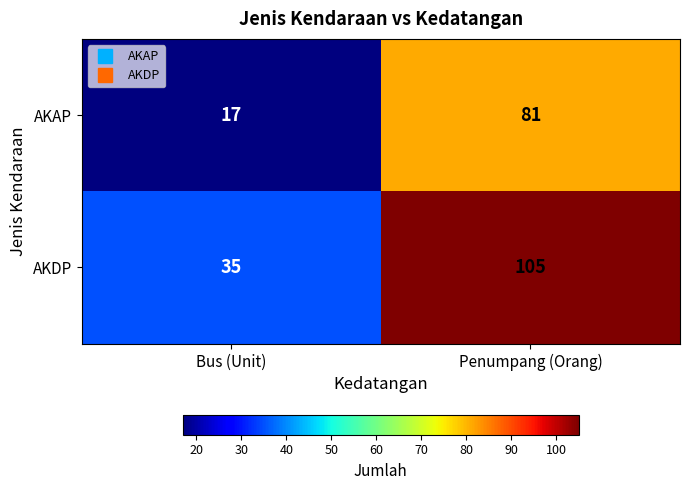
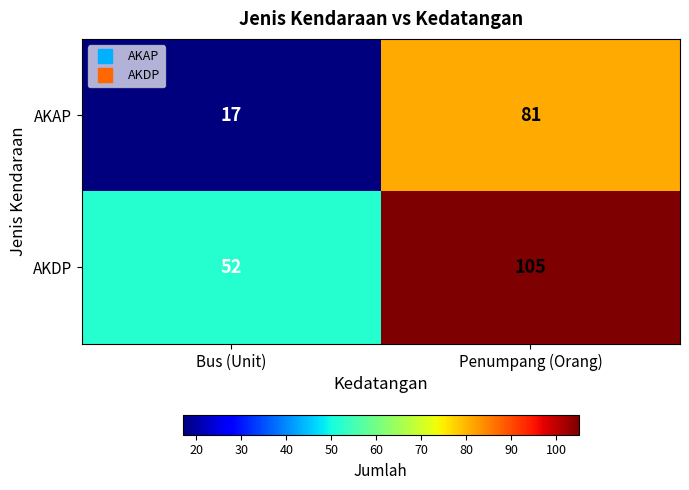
  {
    "AKAP": {
      "Bus (Unit)": 17,
      "Penumpang (Orang)": 81
    },
    "AKDP": {
-     "Bus (Unit)": 35,
+     "Bus (Unit)": 52,
      "Penumpang (Orang)": 105
    }
  }
